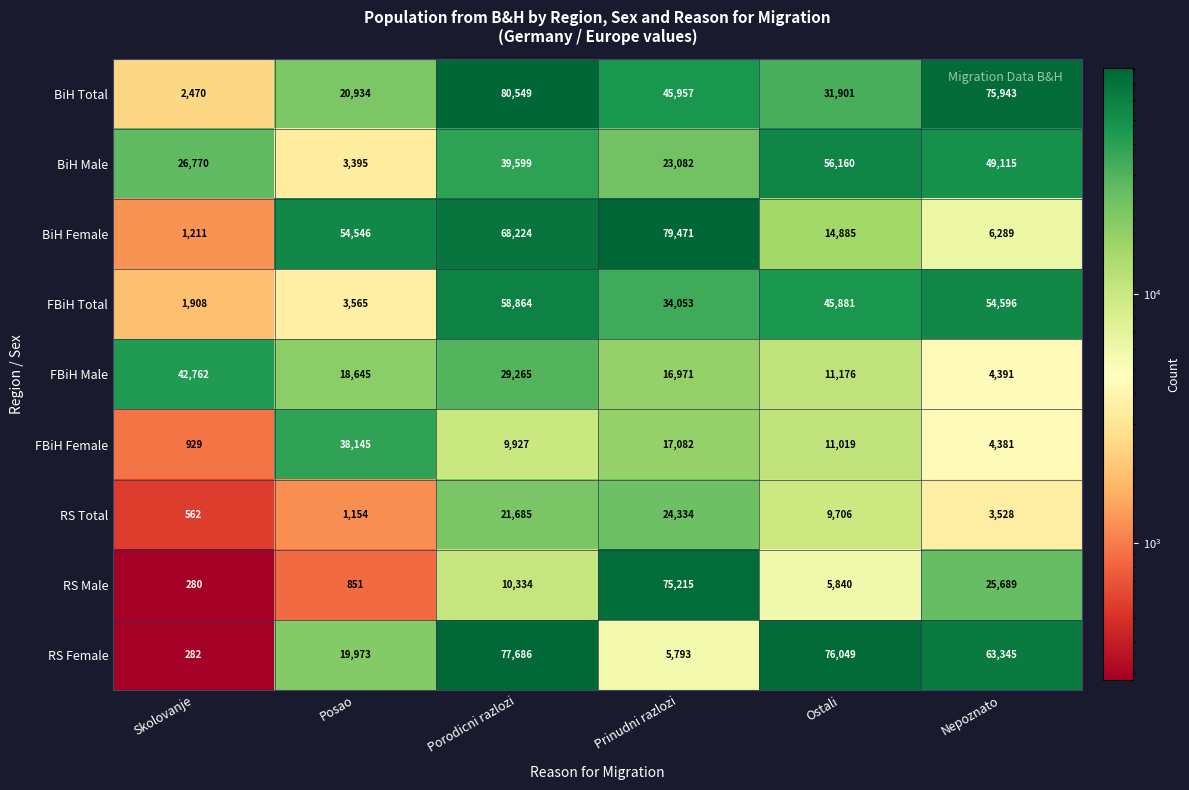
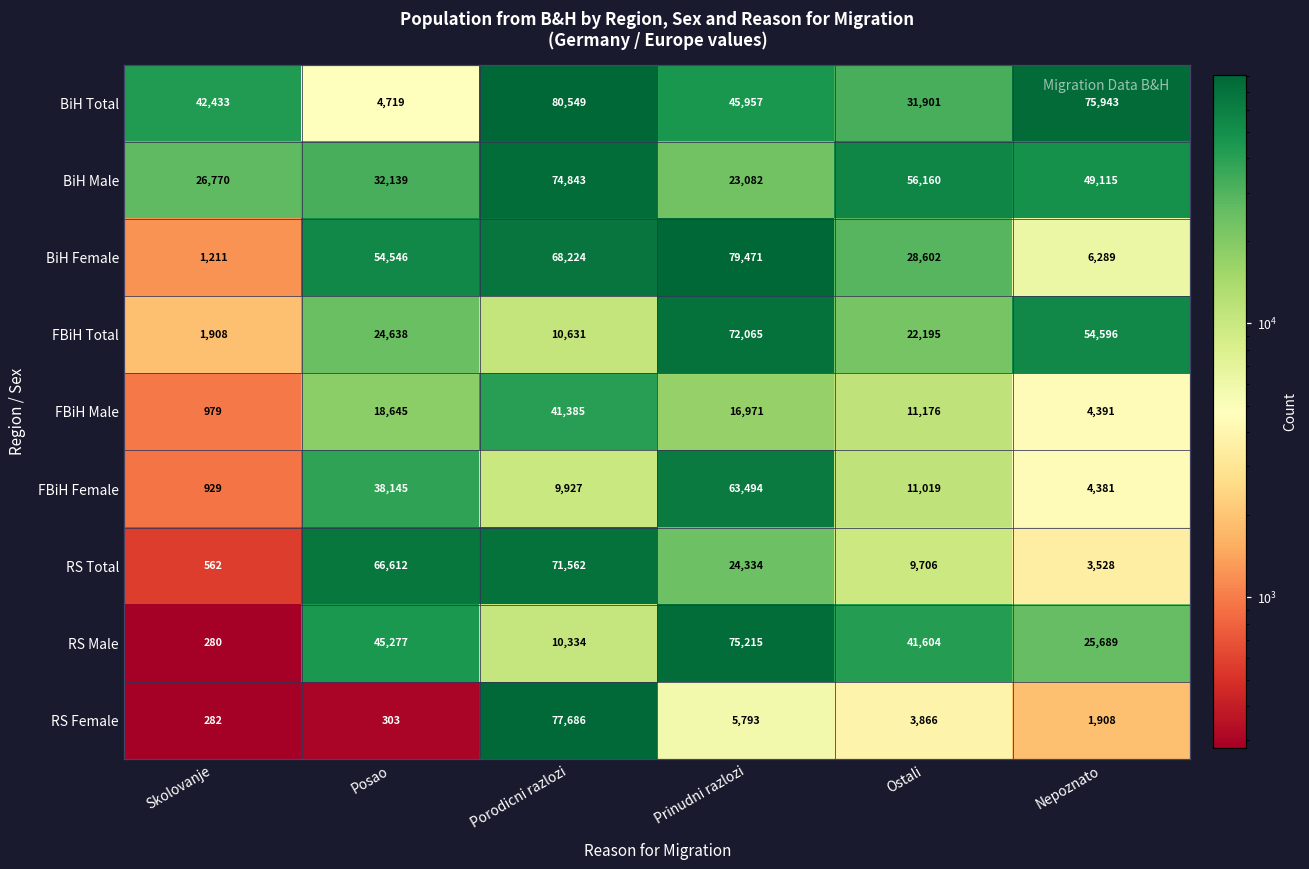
  {
    "BiH Total": {
-     "Skolovanje": "2,470",
-     "Posao": "20,934",
+     "Skolovanje": "42,433",
+     "Posao": "4,719",
      "Porodicni razlozi": "80,549",
      "Prinudni razlozi": "45,957",
      "Ostali": "31,901"
    },
    "BiH Male": {
      "Skolovanje": "26,770",
-     "Posao": "3,395",
-     "Porodicni razlozi": "39,599",
+     "Posao": "32,139",
+     "Porodicni razlozi": "74,843",
      "Prinudni razlozi": "23,082",
      "Ostali": "56,160",
      "Nepoznato": "49,115"
    },
    "BiH Female": {
      "Skolovanje": "1,211",
      "Posao": "54,546",
      "Porodicni razlozi": "68,224",
      "Prinudni razlozi": "79,471",
-     "Ostali": "14,885",
+     "Ostali": "28,602",
      "Nepoznato": "6,289"
    },
    "FBiH Total": {
      "Skolovanje": "1,908",
-     "Posao": "3,565",
-     "Porodicni razlozi": "58,864",
-     "Prinudni razlozi": "34,053",
-     "Ostali": "45,881",
+     "Posao": "24,638",
+     "Porodicni razlozi": "10,631",
+     "Prinudni razlozi": "72,065",
+     "Ostali": "22,195",
      "Nepoznato": "54,596"
    },
    "FBiH Male": {
-     "Skolovanje": "42,762",
+     "Skolovanje": "979",
      "Posao": "18,645",
-     "Porodicni razlozi": "29,265",
+     "Porodicni razlozi": "41,385",
      "Prinudni razlozi": "16,971",
      "Ostali": "11,176",
      "Nepoznato": "4,391"
    },
    "FBiH Female": {
      "Skolovanje": "929",
      "Posao": "38,145",
      "Porodicni razlozi": "9,927",
-     "Prinudni razlozi": "17,082",
+     "Prinudni razlozi": "63,494",
      "Ostali": "11,019",
      "Nepoznato": "4,381"
    },
    "RS Total": {
      "Skolovanje": "562",
-     "Posao": "1,154",
-     "Porodicni razlozi": "21,685",
+     "Posao": "66,612",
+     "Porodicni razlozi": "71,562",
      "Prinudni razlozi": "24,334",
      "Ostali": "9,706",
      "Nepoznato": "3,528"
    },
    "RS Male": {
      "Skolovanje": "280",
-     "Posao": "851",
+     "Posao": "45,277",
      "Porodicni razlozi": "10,334",
      "Prinudni razlozi": "75,215",
-     "Ostali": "5,840",
+     "Ostali": "41,604",
      "Nepoznato": "25,689"
    },
    "RS Female": {
      "Skolovanje": "282",
-     "Posao": "19,973",
+     "Posao": "303",
      "Porodicni razlozi": "77,686",
      "Prinudni razlozi": "5,793",
-     "Ostali": "76,049",
-     "Nepoznato": "63,345"
+     "Ostali": "3,866",
+     "Nepoznato": "1,908"
    }
  }
